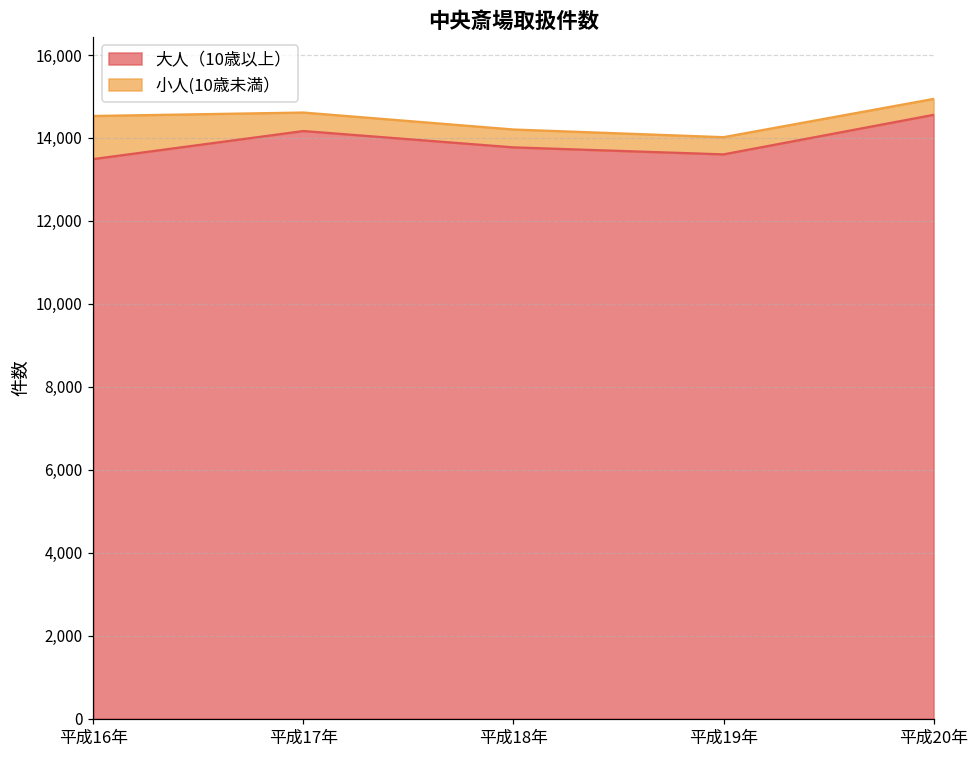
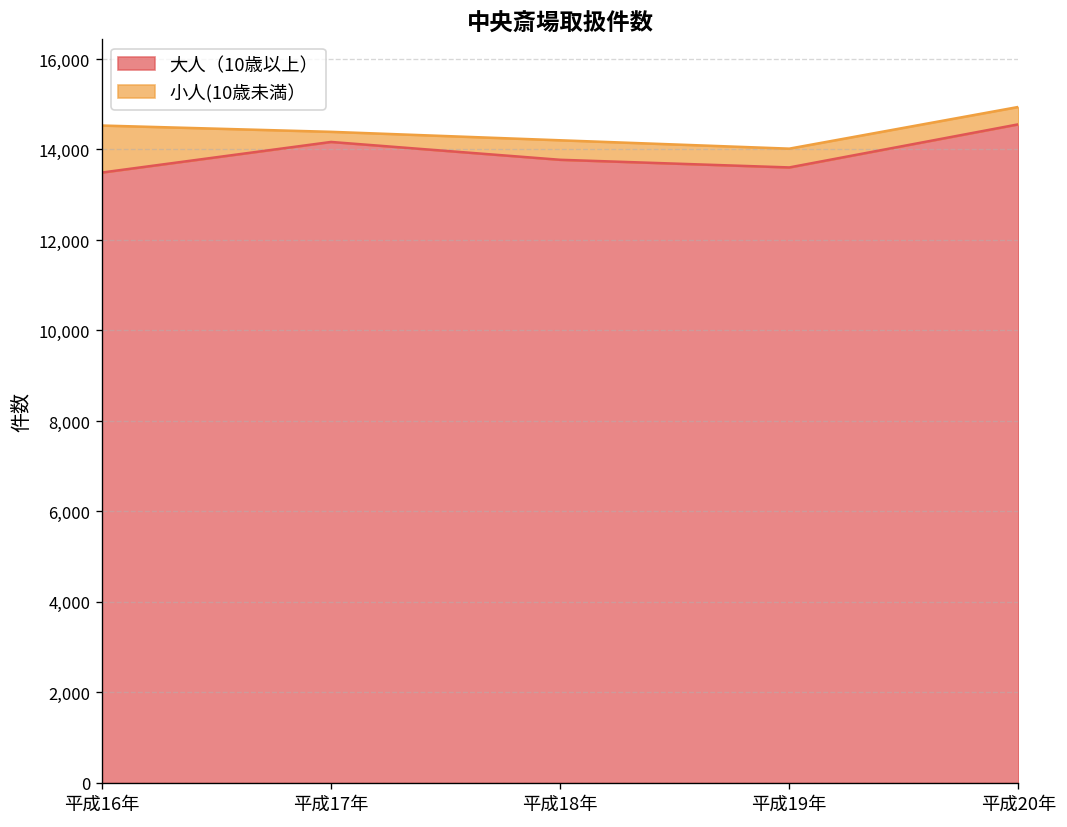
  {
    "大人（10歳以上）": {
      "平成16年": "13,500",
      "平成17年": "14,200",
      "平成18年": "13,800",
      "平成19年": "13,600",
      "平成20年": "14,600"
    },
    "小人(10歳未満）": {
      "平成16年": "1,000",
-     "平成17年": "400",
+     "平成17年": "200",
      "平成18年": "400",
      "平成19年": "400",
      "平成20年": "400"
    }
  }
